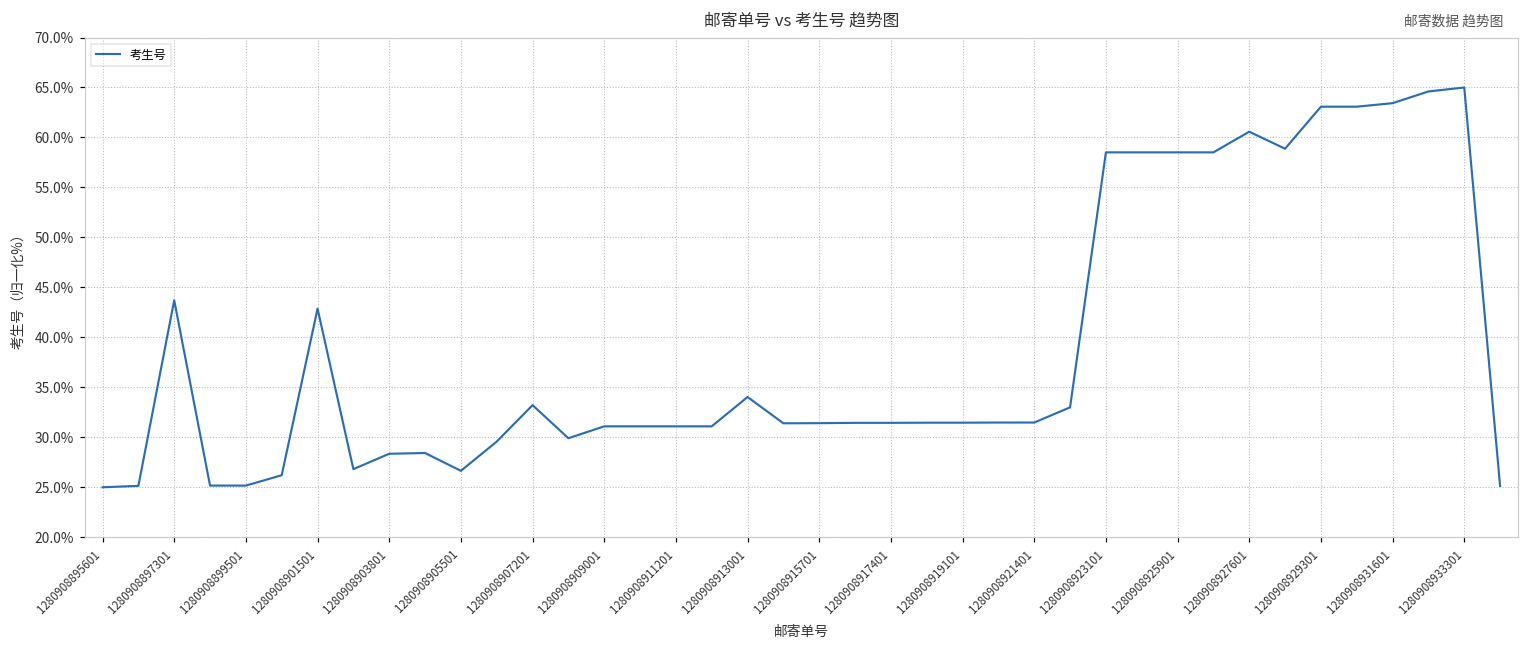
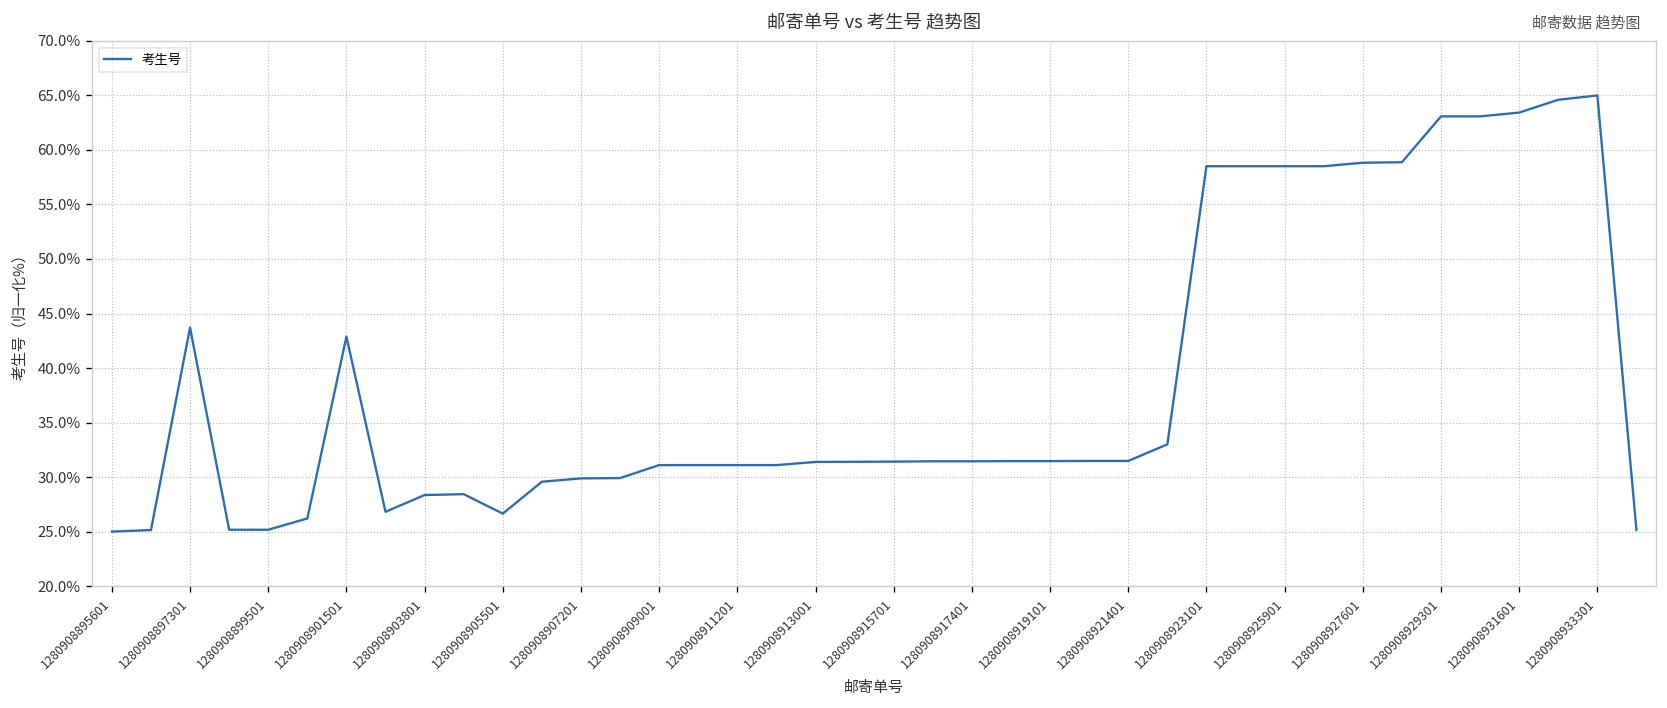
  {
    "1280908895601": "25%",
    "1280908897301": "44%",
    "1280908899501": "25%",
    "1280908901501": "43%",
    "1280908903801": "28%",
    "1280908905501": "27%",
-   "1280908907201": "33%",
+   "1280908907201": "30%",
    "1280908909001": "31%",
    "1280908911201": "31%",
-   "1280908913001": "34%",
+   "1280908913001": "31%",
    "1280908915701": "31%",
    "1280908917401": "31%",
    "1280908919101": "31%",
    "1280908921401": "31%",
    "1280908923101": "59%",
    "1280908925901": "59%",
-   "1280908927601": "61%",
+   "1280908927601": "59%",
    "1280908929301": "63%",
    "1280908931601": "63%",
    "1280908933301": "65%"
  }
